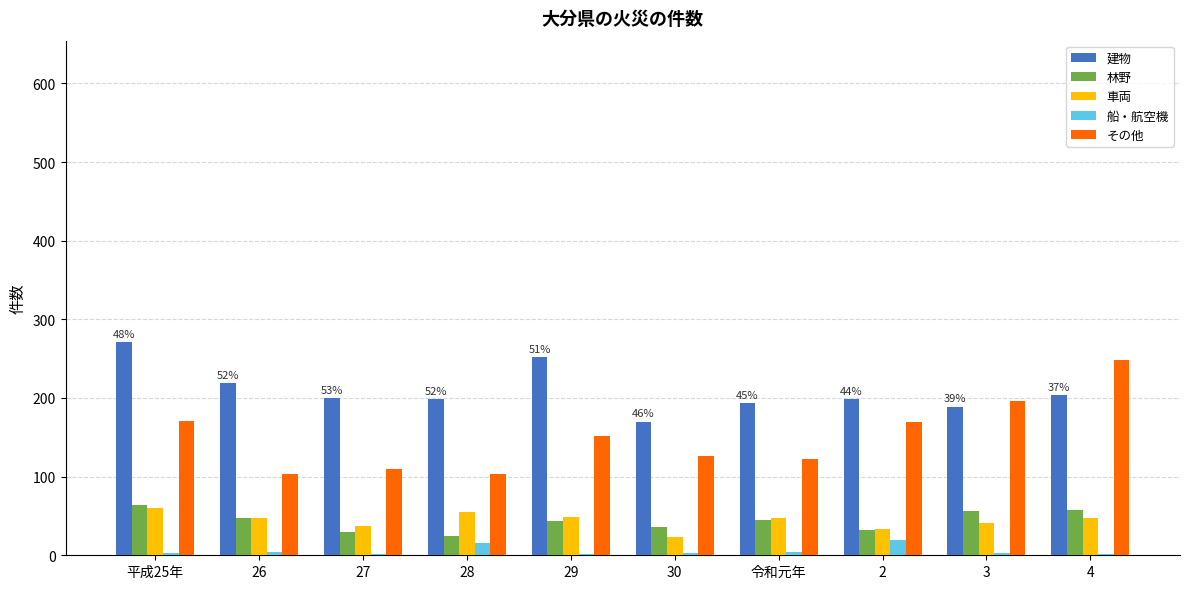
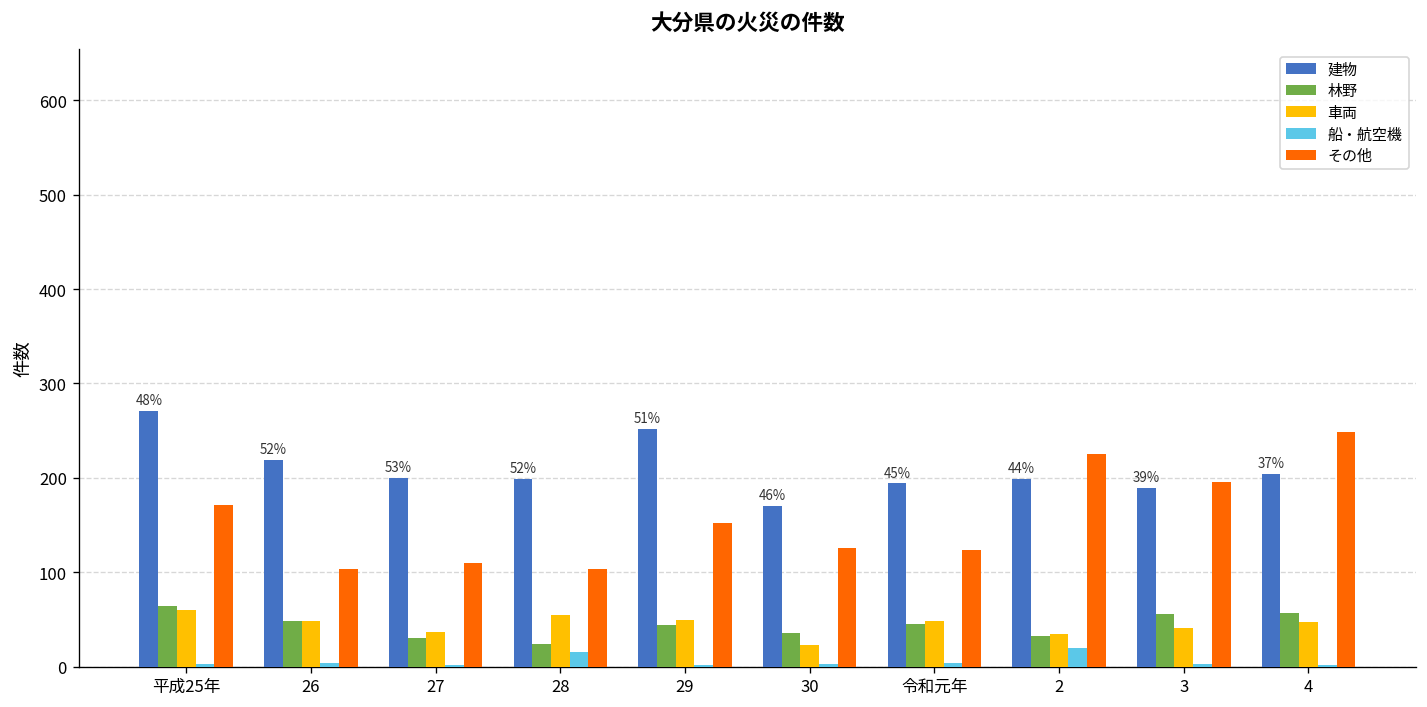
  {
    "林野": {
      "平成25年": 60,
      "26": 50,
      "27": 30,
      "28": 20,
      "29": 40,
      "30": 40,
      "令和元年": 50,
      "2": 30,
      "3": 60,
      "4": 60
    },
    "車両": {
      "平成25年": 60,
      "26": 50,
      "27": 40,
      "28": 60,
      "29": 50,
      "30": 20,
      "令和元年": 50,
      "2": 30,
      "3": 40,
      "4": 50
    },
    "船・航空機": {
      "26": 0,
      "28": 20,
      "令和元年": 0,
      "2": 20
    },
    "その他": {
      "平成25年": 170,
      "26": 100,
      "27": 110,
      "28": 100,
      "29": 150,
      "30": 130,
      "令和元年": 120,
-     "2": 170,
+     "2": 230,
      "3": 200,
      "4": 250
    }
  }
